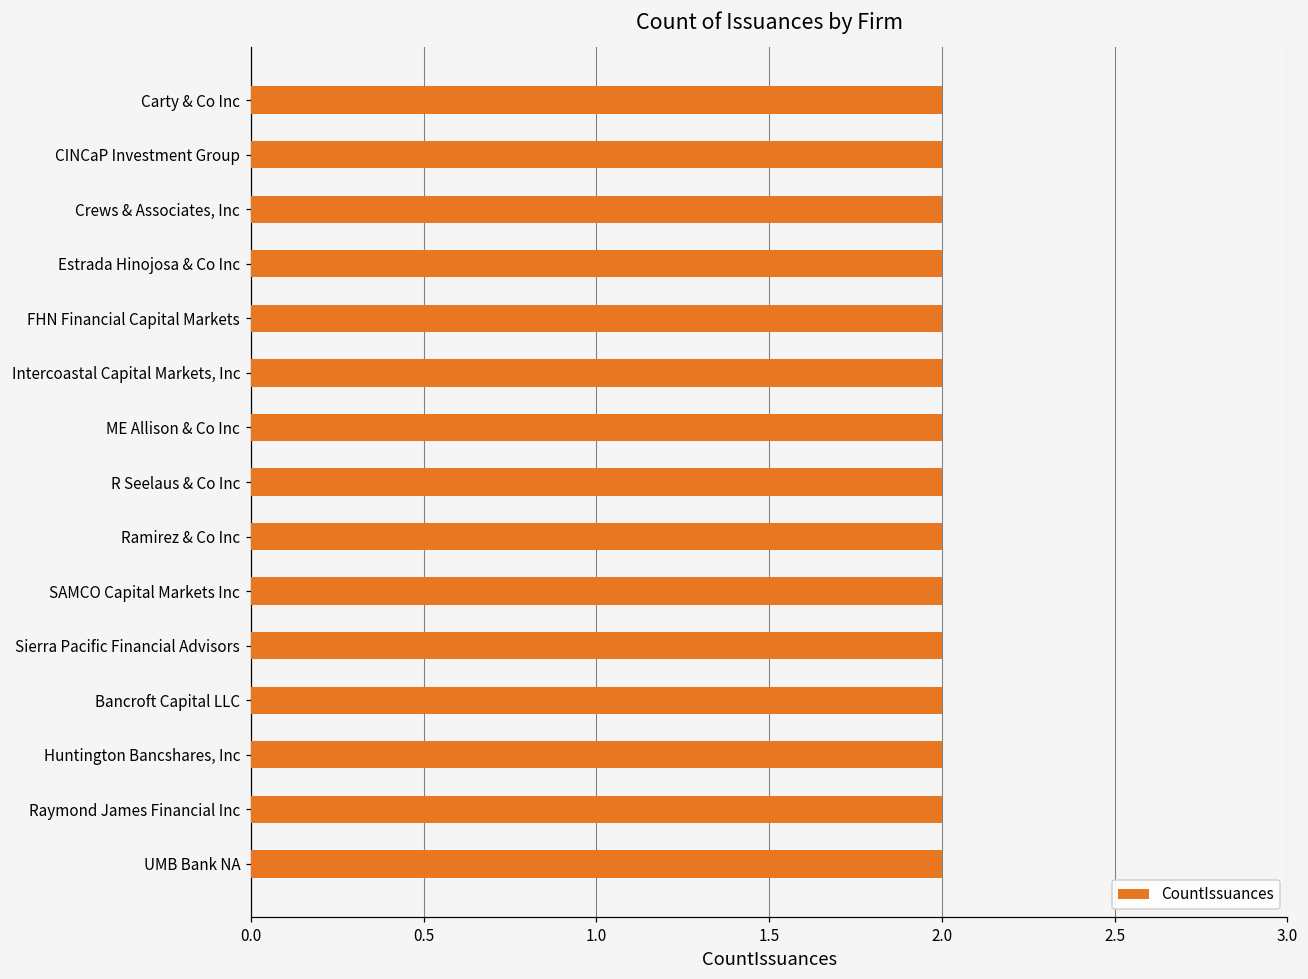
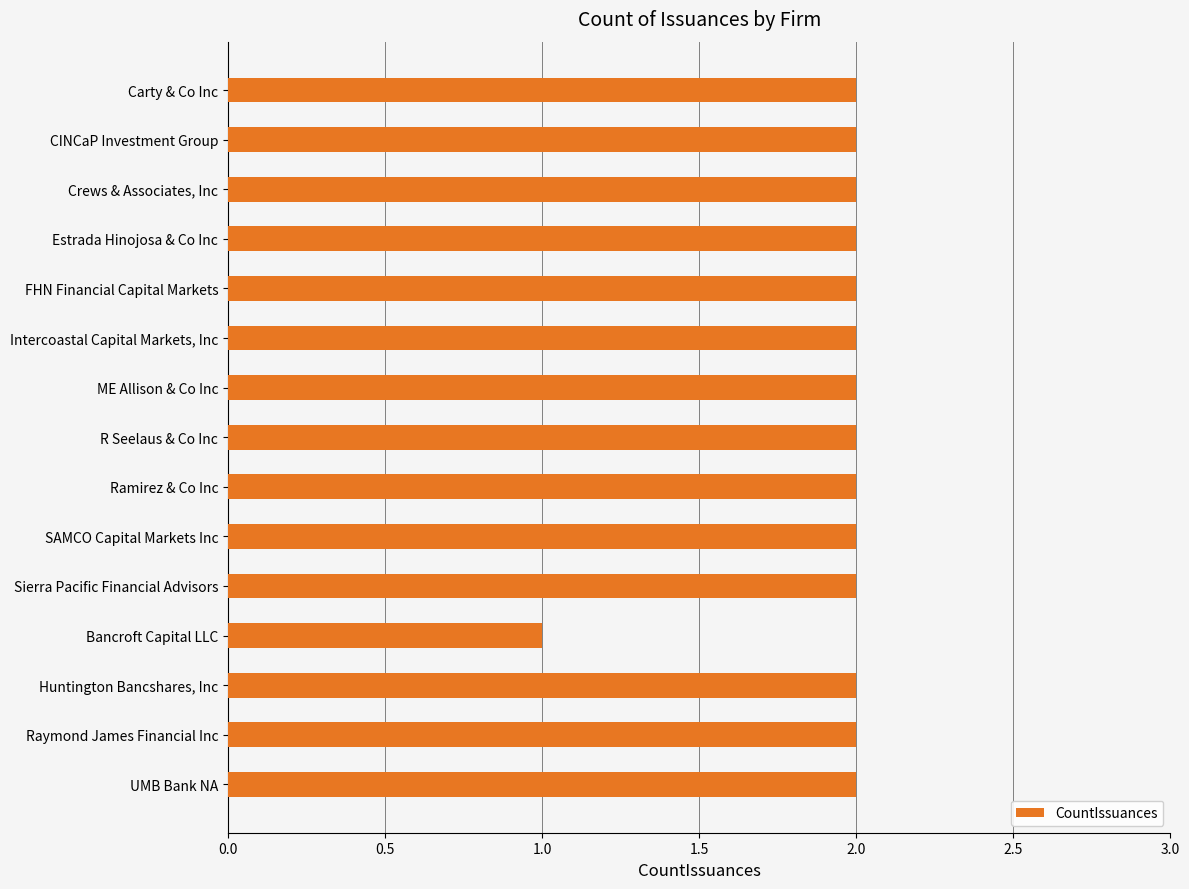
  {
    "Carty & Co Inc": 2,
    "CINCaP Investment Group": 2,
    "Crews & Associates, Inc": 2,
    "Estrada Hinojosa & Co Inc": 2,
    "FHN Financial Capital Markets": 2,
    "Intercoastal Capital Markets, Inc": 2,
    "ME Allison & Co Inc": 2,
    "R Seelaus & Co Inc": 2,
    "Ramirez & Co Inc": 2,
    "SAMCO Capital Markets Inc": 2,
    "Sierra Pacific Financial Advisors": 2,
-   "Bancroft Capital LLC": 2,
+   "Bancroft Capital LLC": 1,
    "Huntington Bancshares, Inc": 2,
    "Raymond James Financial Inc": 2,
    "UMB Bank NA": 2
  }
